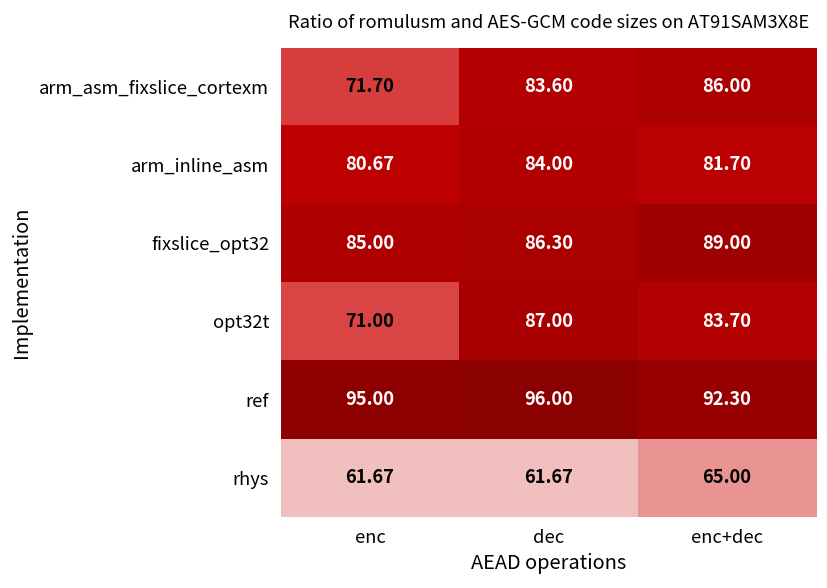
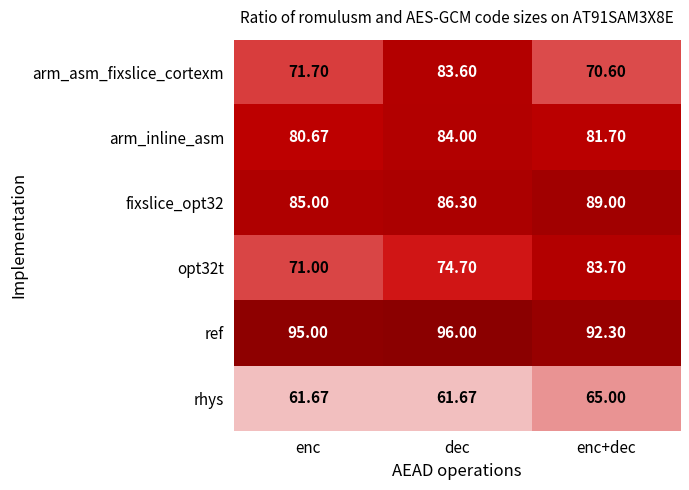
  {
    "arm_asm_fixslice_cortexm": {
      "enc": 71.70,
      "dec": 83.60,
-     "enc+dec": 86.00
+     "enc+dec": 70.60
    },
    "arm_inline_asm": {
      "enc": 80.67,
      "dec": 84.00,
      "enc+dec": 81.70
    },
    "fixslice_opt32": {
      "enc": 85.00,
      "dec": 86.30,
      "enc+dec": 89.00
    },
    "opt32t": {
      "enc": 71.00,
-     "dec": 87.00,
+     "dec": 74.70,
      "enc+dec": 83.70
    },
    "ref": {
      "enc": 95.00,
      "dec": 96.00,
      "enc+dec": 92.30
    },
    "rhys": {
      "enc": 61.67,
      "dec": 61.67,
      "enc+dec": 65.00
    }
  }
